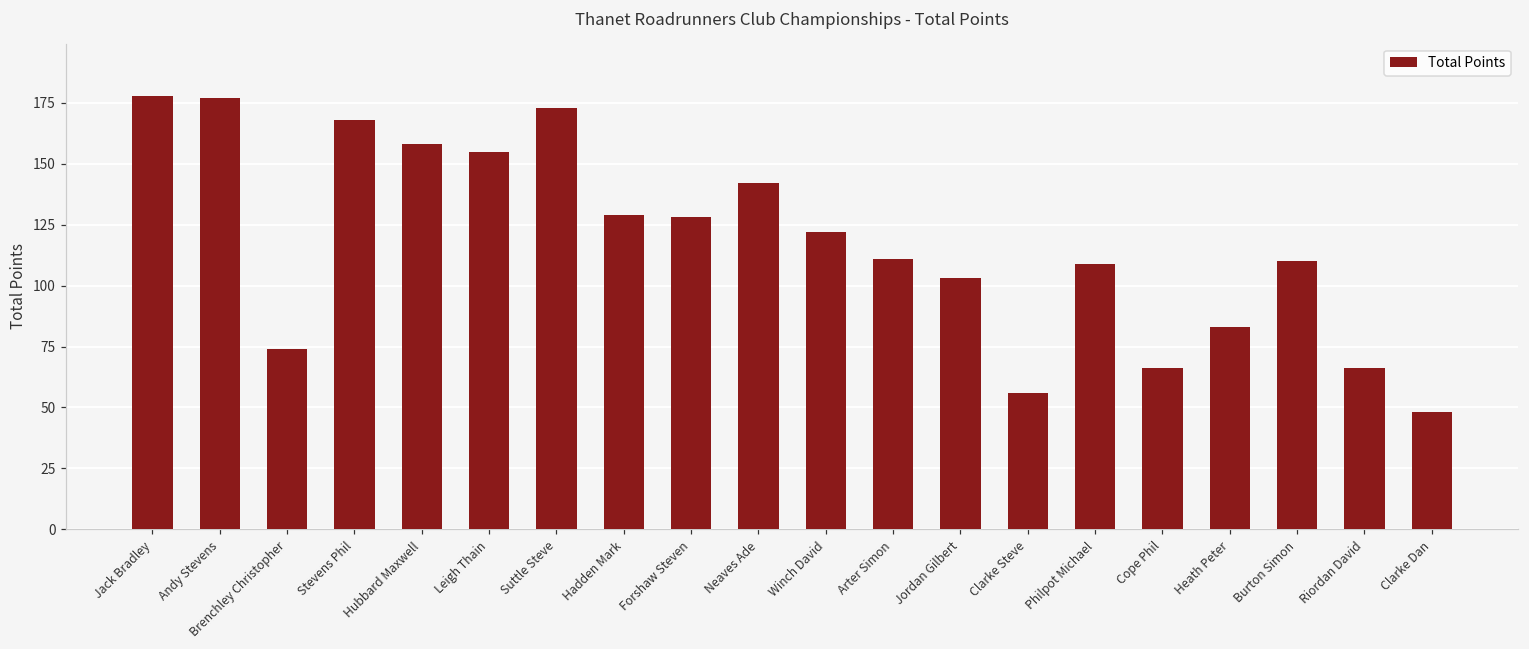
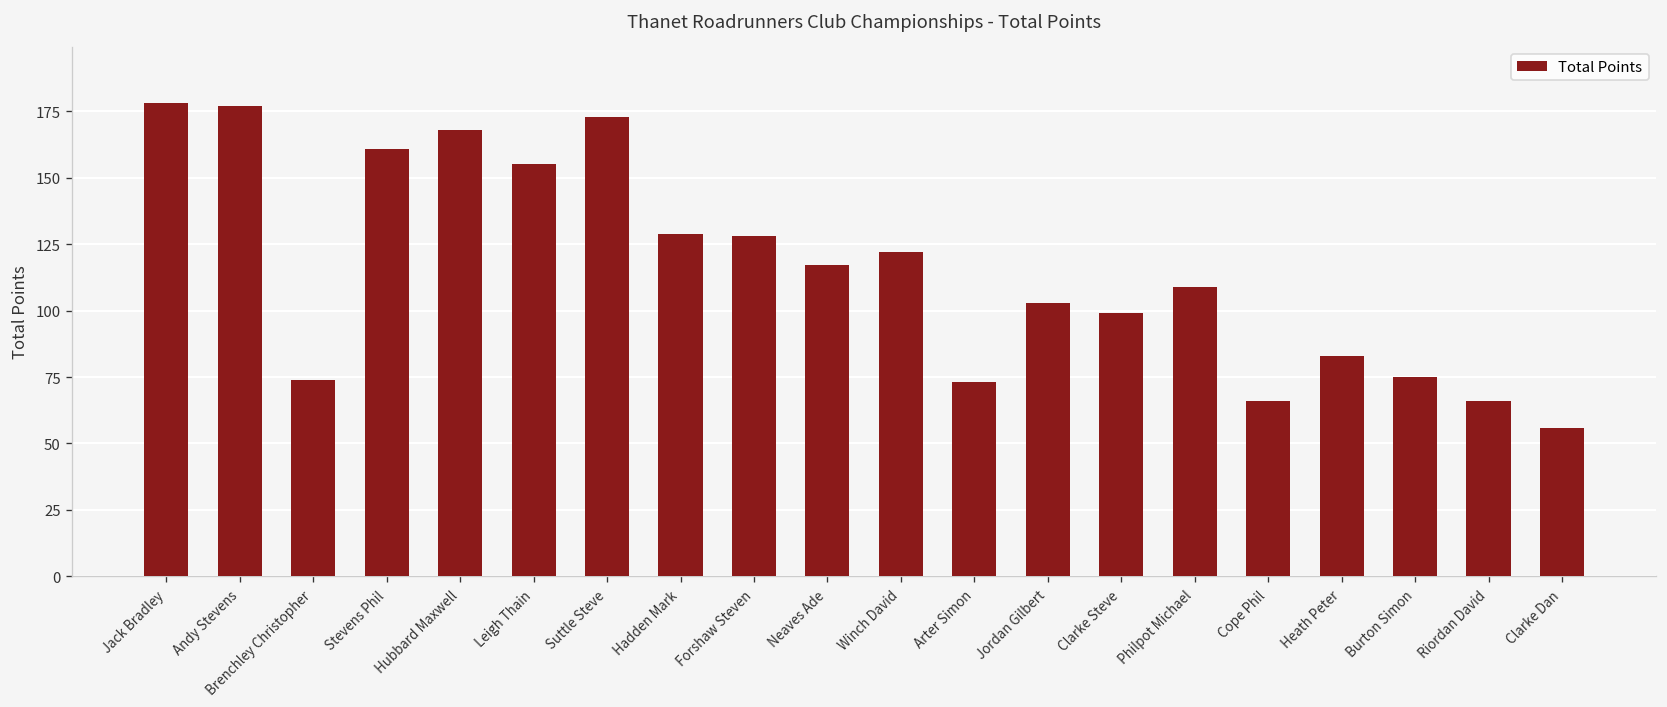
  {
    "Jack Bradley": 178,
    "Andy Stevens": 177,
    "Brenchley Christopher": 74,
-   "Stevens Phil": 168,
-   "Hubbard Maxwell": 158,
+   "Stevens Phil": 161,
+   "Hubbard Maxwell": 168,
    "Leigh Thain": 155,
    "Suttle Steve": 173,
    "Hadden Mark": 129,
    "Forshaw Steven": 128,
-   "Neaves Ade": 142,
+   "Neaves Ade": 117,
    "Winch David": 122,
-   "Arter Simon": 111,
+   "Arter Simon": 73,
    "Jordan Gilbert": 103,
-   "Clarke Steve": 56,
+   "Clarke Steve": 99,
    "Philpot Michael": 109,
    "Cope Phil": 66,
    "Heath Peter": 83,
-   "Burton Simon": 110,
+   "Burton Simon": 75,
    "Riordan David": 66,
-   "Clarke Dan": 48
+   "Clarke Dan": 56
  }
